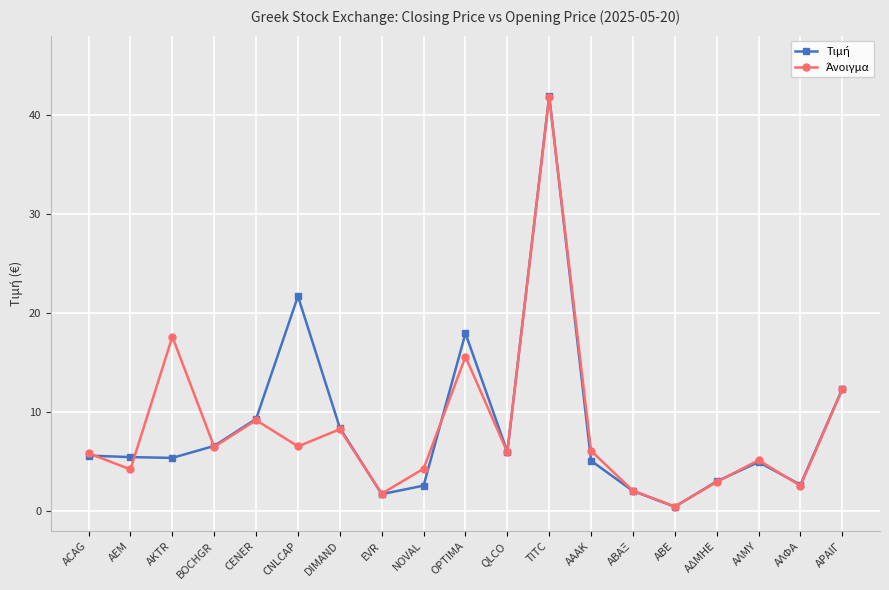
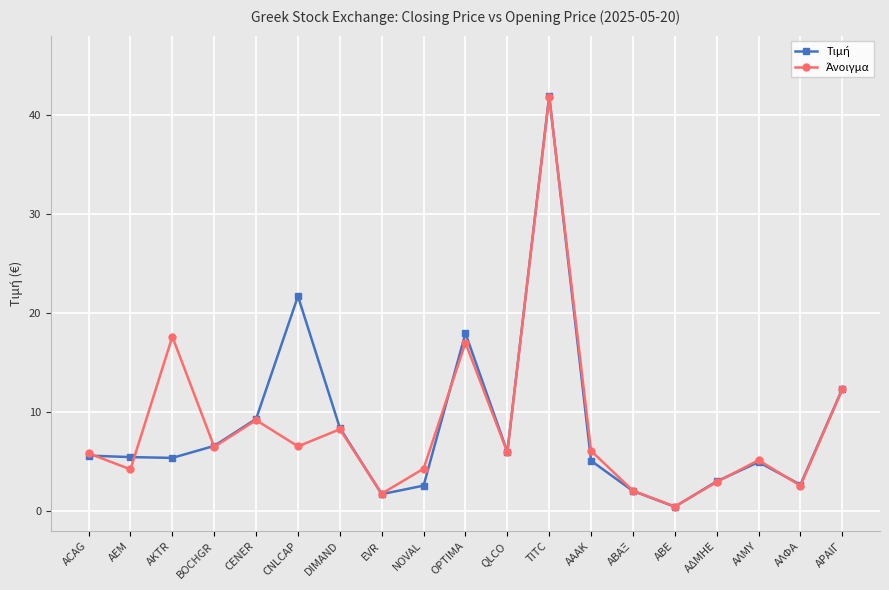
  {
    "Τιμή": {
      "AEM": 5,
      "AKTR": 5,
      "CNLCAP": 22,
      "NOVAL": 3,
      "OPTIMA": 18,
      "ΑΑΑΚ": 5
    },
    "Άνοιγμα": {
      "AEM": 4,
      "AKTR": 18,
      "CNLCAP": 7,
      "NOVAL": 4,
-     "OPTIMA": 16,
+     "OPTIMA": 17,
      "ΑΑΑΚ": 6
    }
  }
